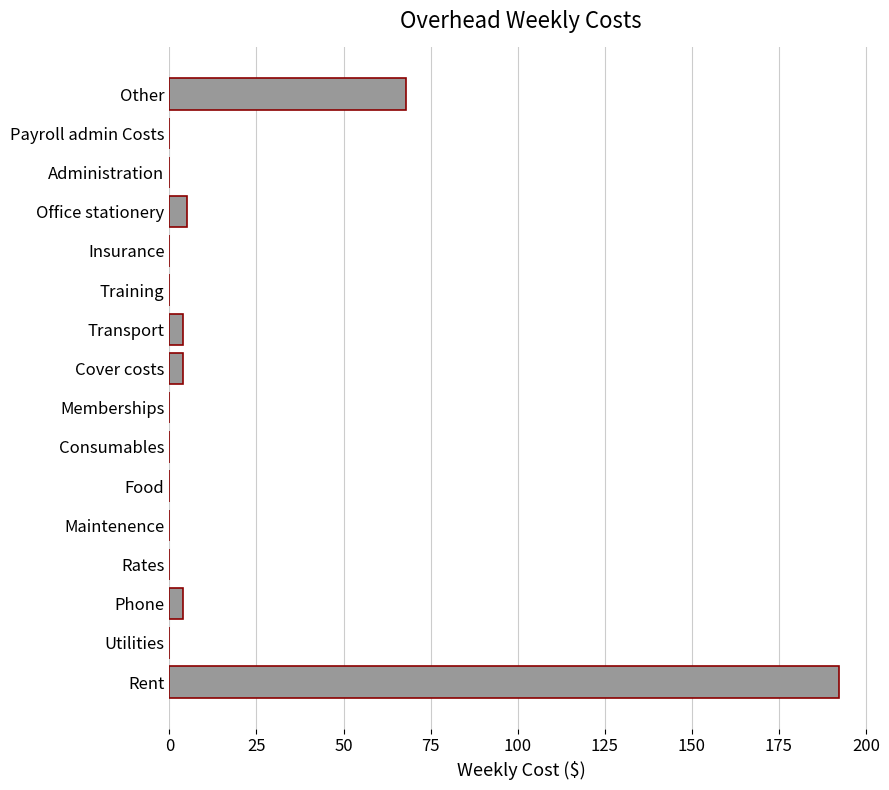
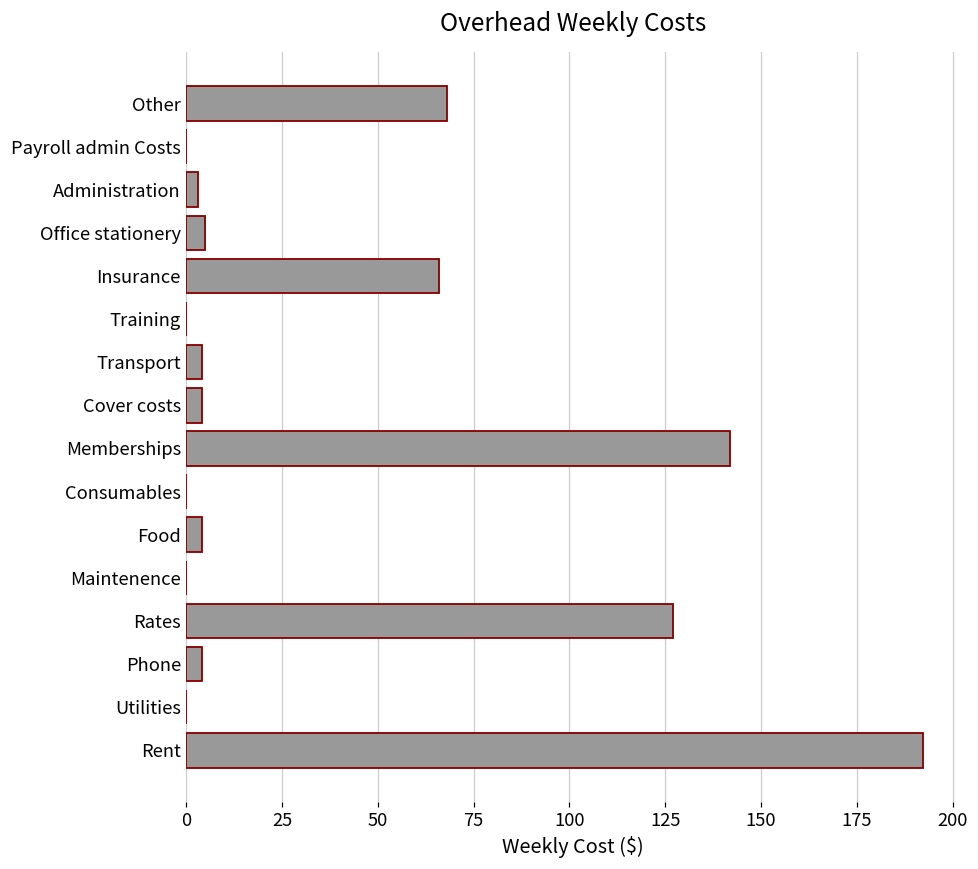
  {
    "Other": 68,
    "Payroll admin Costs": 0,
-   "Administration": 0,
+   "Administration": 3,
    "Office stationery": 5,
-   "Insurance": 0,
+   "Insurance": 66,
    "Training": 0,
    "Transport": 4,
    "Cover costs": 4,
-   "Memberships": 0,
+   "Memberships": 142,
    "Consumables": 0,
-   "Food": 0,
+   "Food": 4,
    "Maintenence": 0,
-   "Rates": 0,
+   "Rates": 127,
    "Phone": 4,
    "Utilities": 0,
    "Rent": 192
  }
